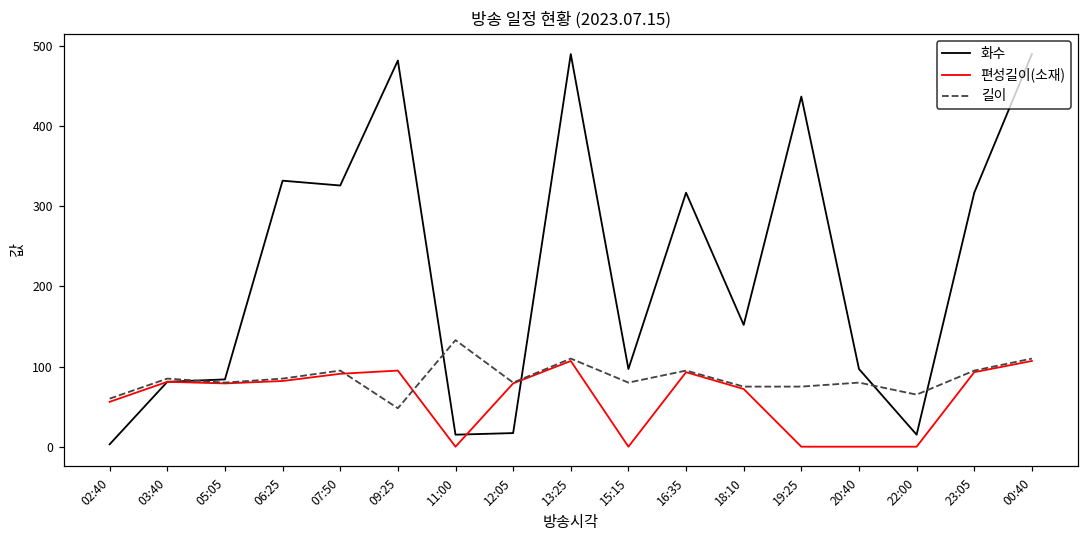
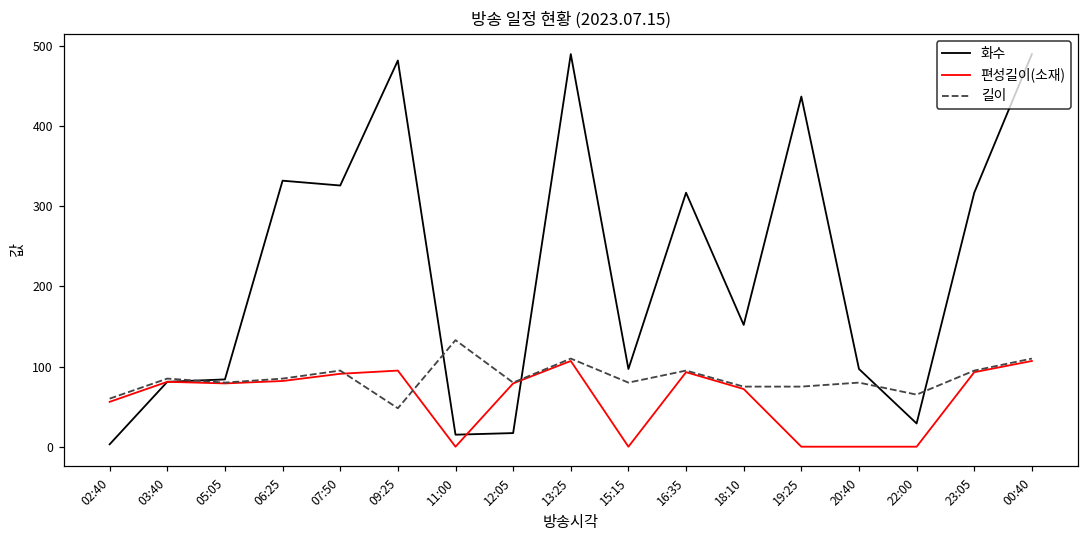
  {
    "화수": {
      "02:40": 0,
      "05:05": 80,
      "06:25": 330,
      "07:50": 330,
      "09:25": 480,
      "11:00": 20,
      "12:05": 20,
      "13:25": 490,
      "15:15": 100,
      "16:35": 320,
      "18:10": 150,
      "19:25": 440,
      "20:40": 100,
-     "22:00": 20,
+     "22:00": 30,
      "23:05": 320
    },
    "편성길이(소재)": {
      "02:40": 60,
      "07:50": 90,
      "09:25": 100,
      "11:00": 0,
      "15:15": 0,
      "19:25": 0,
      "20:40": 0,
      "22:00": 0
    },
    "길이": {
      "02:40": 60,
      "03:40": 90,
      "07:50": 100,
      "09:25": 50,
      "11:00": 130,
      "15:15": 80,
      "19:25": 80,
      "20:40": 80,
      "22:00": 70
    }
  }
